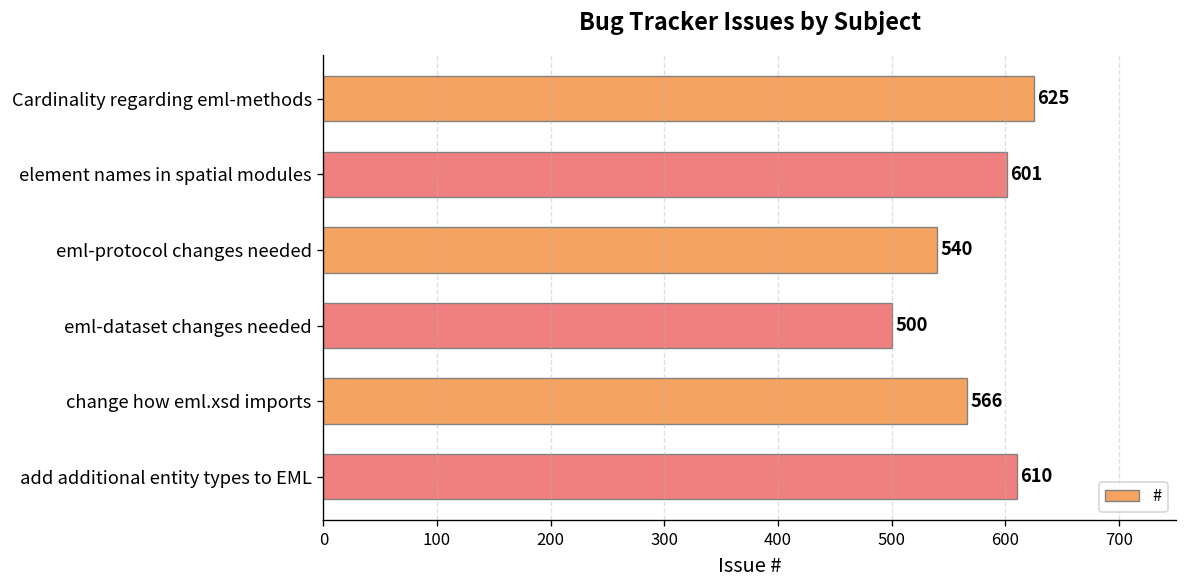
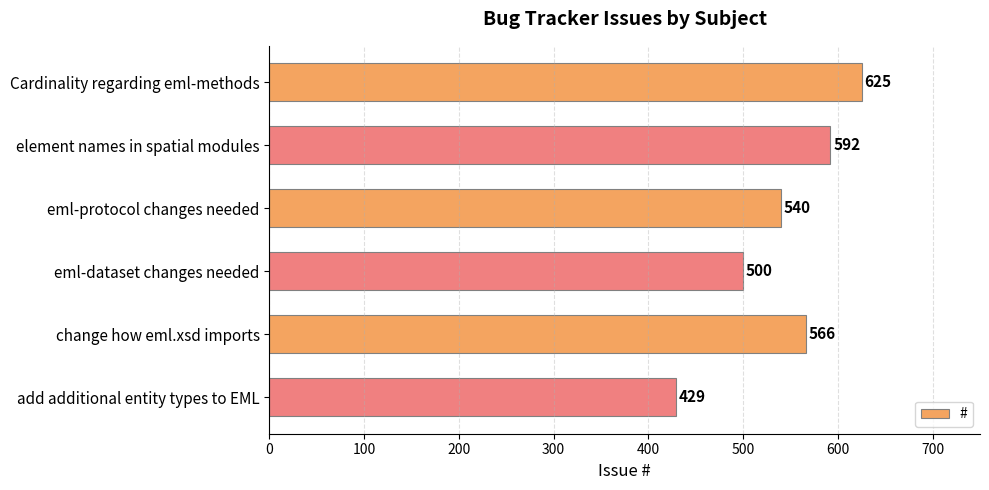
  {
    "Cardinality regarding eml-methods": 625,
-   "element names in spatial modules": 601,
+   "element names in spatial modules": 592,
    "eml-protocol changes needed": 540,
    "eml-dataset changes needed": 500,
    "change how eml.xsd imports": 566,
-   "add additional entity types to EML": 610
+   "add additional entity types to EML": 429
  }
